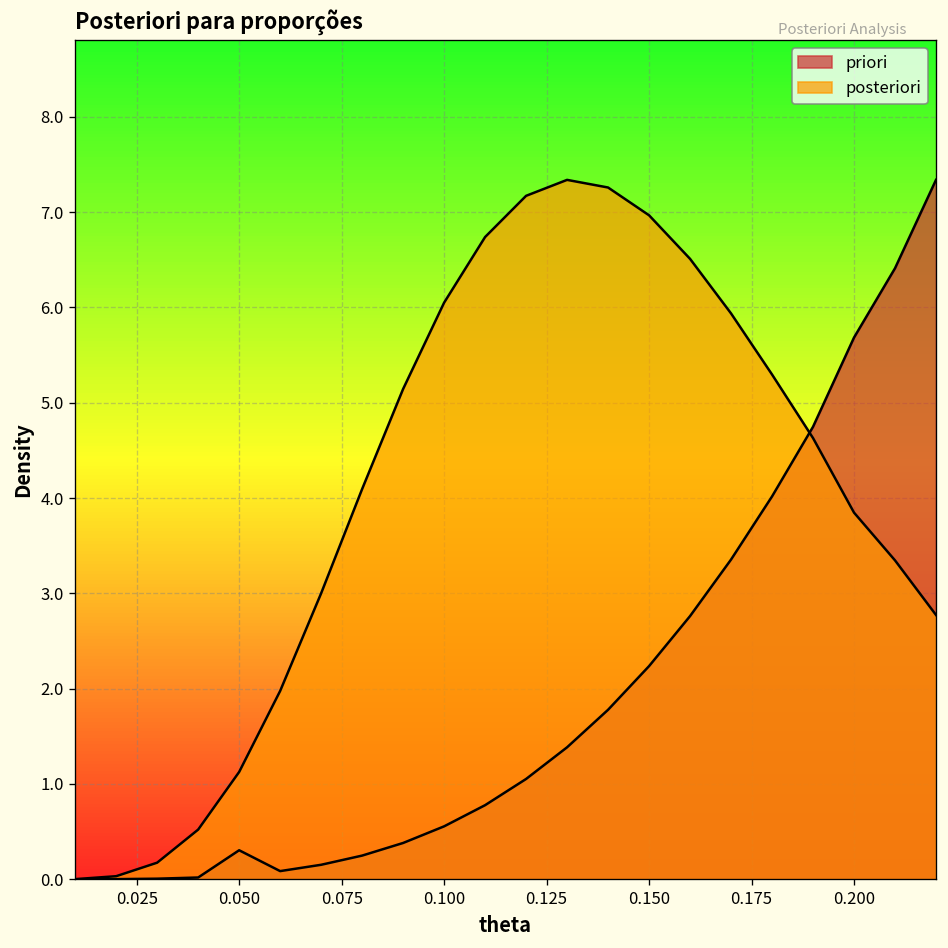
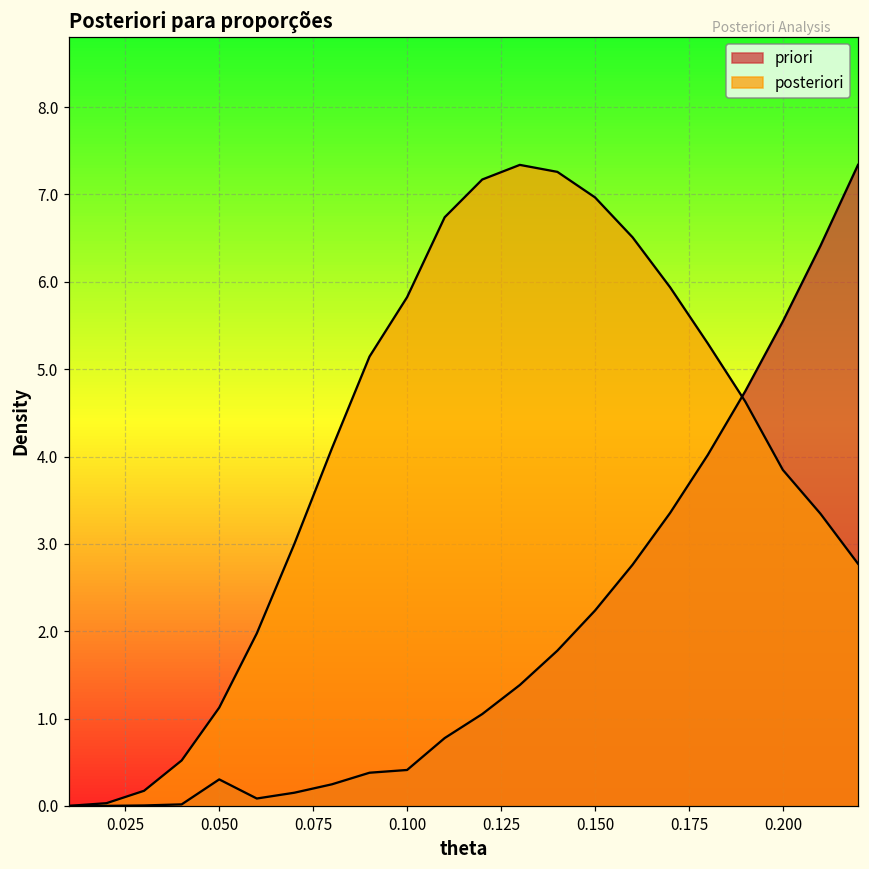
  {
    "priori": {
      "0.050": 0.3,
-     "0.100": 0.6,
+     "0.100": 0.4,
      "0.150": 2.2,
-     "0.200": 5.7
+     "0.200": 5.5
    },
    "posteriori": {
      "0.050": 1.1,
-     "0.100": 6.0,
+     "0.100": 5.8,
      "0.150": 7.0,
      "0.200": 3.8
    }
  }
